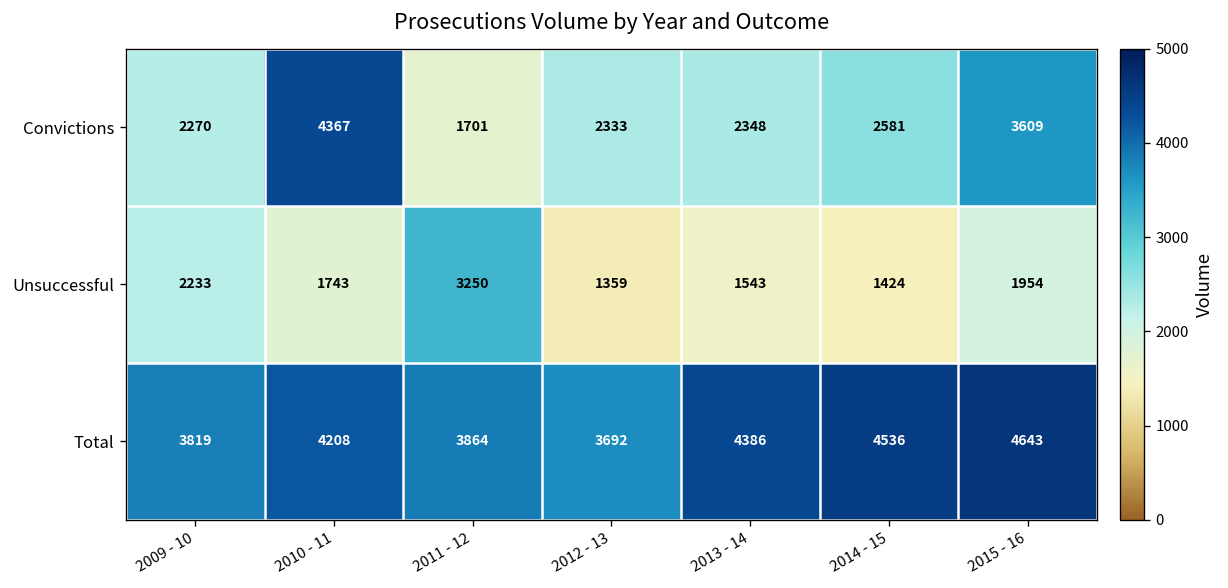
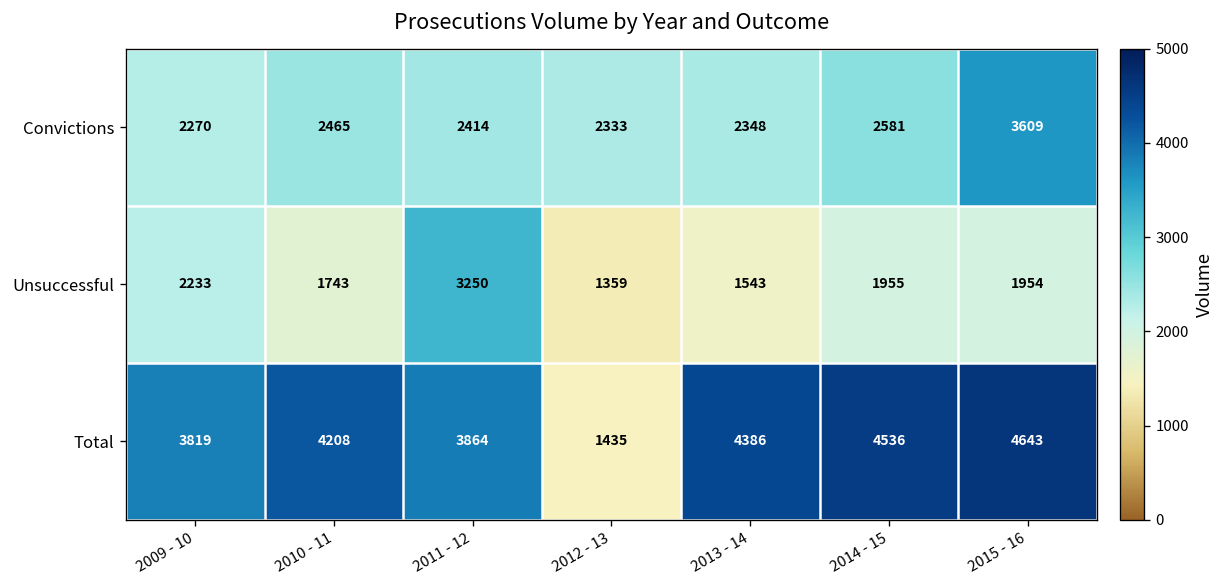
  {
    "Convictions": {
      "2009 - 10": 2270,
-     "2010 - 11": 4367,
-     "2011 - 12": 1701,
+     "2010 - 11": 2465,
+     "2011 - 12": 2414,
      "2012 - 13": 2333,
      "2013 - 14": 2348,
      "2014 - 15": 2581,
      "2015 - 16": 3609
    },
    "Unsuccessful": {
      "2009 - 10": 2233,
      "2010 - 11": 1743,
      "2011 - 12": 3250,
      "2012 - 13": 1359,
      "2013 - 14": 1543,
-     "2014 - 15": 1424,
+     "2014 - 15": 1955,
      "2015 - 16": 1954
    },
    "Total": {
      "2009 - 10": 3819,
      "2010 - 11": 4208,
      "2011 - 12": 3864,
-     "2012 - 13": 3692,
+     "2012 - 13": 1435,
      "2013 - 14": 4386,
      "2014 - 15": 4536,
      "2015 - 16": 4643
    }
  }
